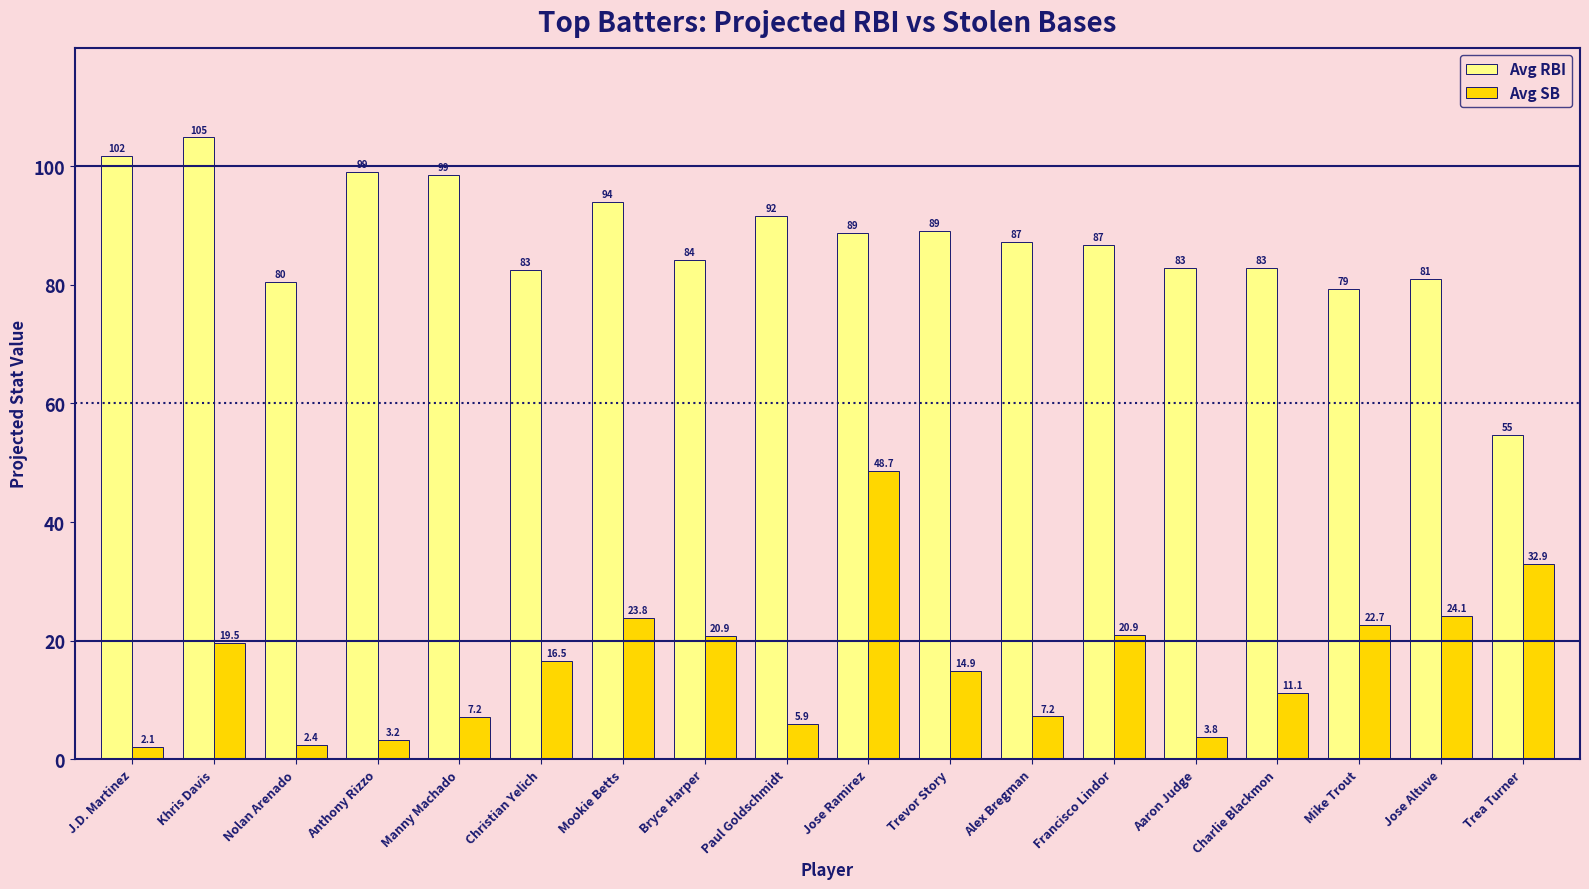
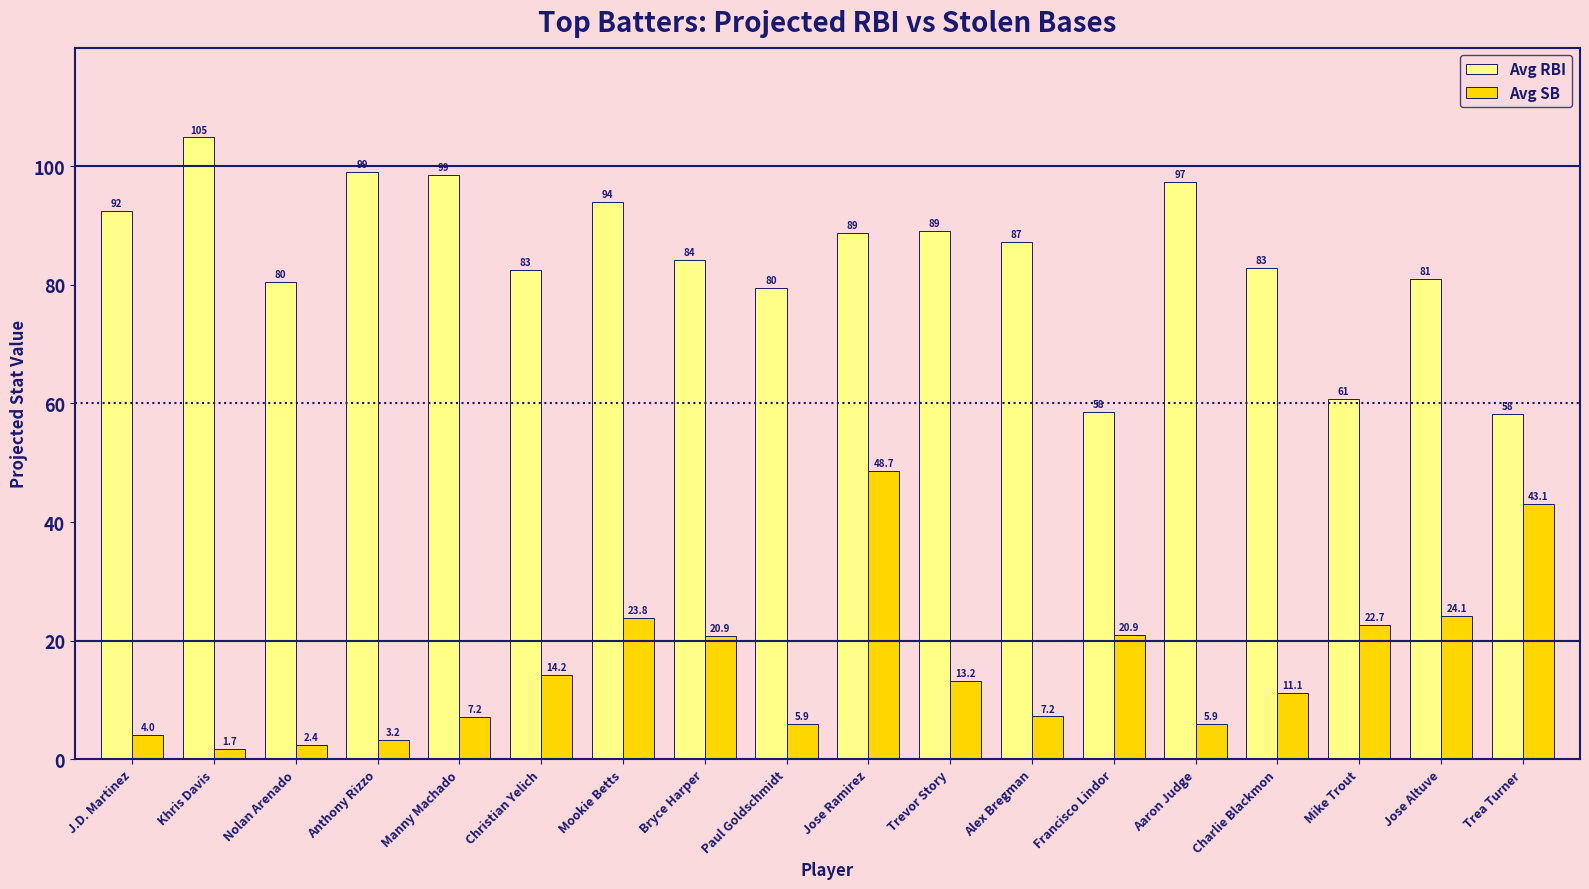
  {
    "Avg RBI": {
-     "J.D. Martinez": 102,
+     "J.D. Martinez": 92,
      "Khris Davis": 105,
      "Nolan Arenado": 80,
      "Anthony Rizzo": 99,
      "Manny Machado": 99,
      "Christian Yelich": 83,
      "Mookie Betts": 94,
      "Bryce Harper": 84,
-     "Paul Goldschmidt": 92,
+     "Paul Goldschmidt": 80,
      "Jose Ramirez": 89,
      "Trevor Story": 89,
      "Alex Bregman": 87,
-     "Francisco Lindor": 87,
-     "Aaron Judge": 83,
+     "Francisco Lindor": 58,
+     "Aaron Judge": 97,
      "Charlie Blackmon": 83,
-     "Mike Trout": 79,
+     "Mike Trout": 61,
      "Jose Altuve": 81,
-     "Trea Turner": 55
+     "Trea Turner": 58
    },
    "Avg SB": {
-     "J.D. Martinez": 2.1,
-     "Khris Davis": 19.5,
+     "J.D. Martinez": 4.0,
+     "Khris Davis": 1.7,
      "Nolan Arenado": 2.4,
      "Anthony Rizzo": 3.2,
      "Manny Machado": 7.2,
-     "Christian Yelich": 16.5,
+     "Christian Yelich": 14.2,
      "Mookie Betts": 23.8,
      "Bryce Harper": 20.9,
      "Paul Goldschmidt": 5.9,
      "Jose Ramirez": 48.7,
-     "Trevor Story": 14.9,
+     "Trevor Story": 13.2,
      "Alex Bregman": 7.2,
      "Francisco Lindor": 20.9,
-     "Aaron Judge": 3.8,
+     "Aaron Judge": 5.9,
      "Charlie Blackmon": 11.1,
      "Mike Trout": 22.7,
      "Jose Altuve": 24.1,
-     "Trea Turner": 32.9
+     "Trea Turner": 43.1
    }
  }
